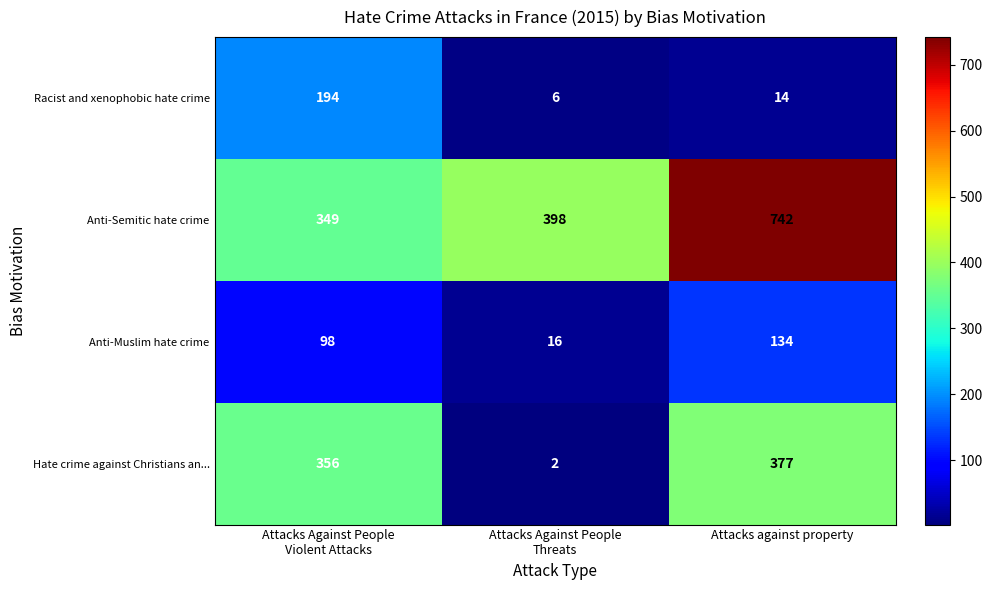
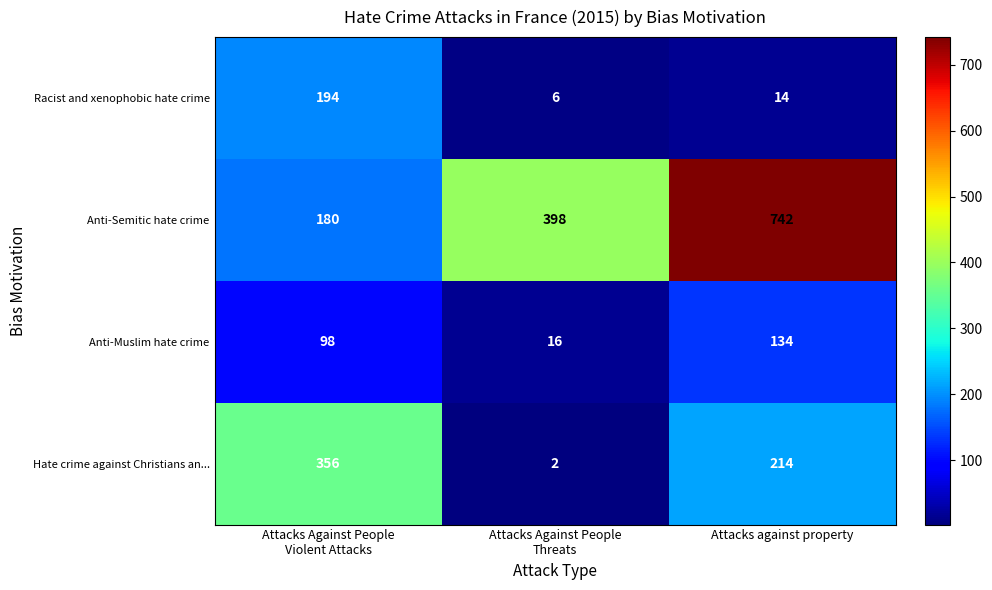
  {
    "Racist and xenophobic hate crime": {
      "Attacks Against People Violent Attacks": 194,
      "Attacks Against People Threats": 6,
      "Attacks against property": 14
    },
    "Anti-Semitic hate crime": {
-     "Attacks Against People Violent Attacks": 349,
+     "Attacks Against People Violent Attacks": 180,
      "Attacks Against People Threats": 398,
      "Attacks against property": 742
    },
    "Anti-Muslim hate crime": {
      "Attacks Against People Violent Attacks": 98,
      "Attacks Against People Threats": 16,
      "Attacks against property": 134
    },
    "Hate crime against Christians an...": {
      "Attacks Against People Violent Attacks": 356,
      "Attacks Against People Threats": 2,
-     "Attacks against property": 377
+     "Attacks against property": 214
    }
  }
